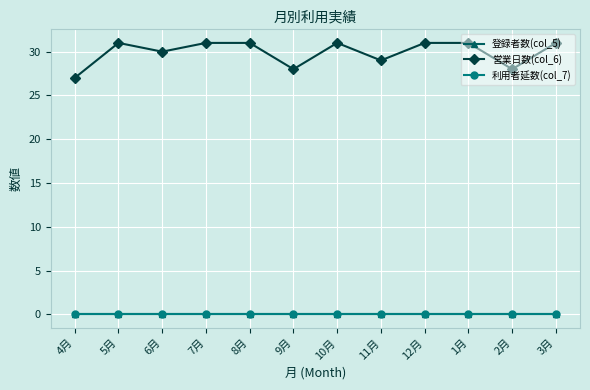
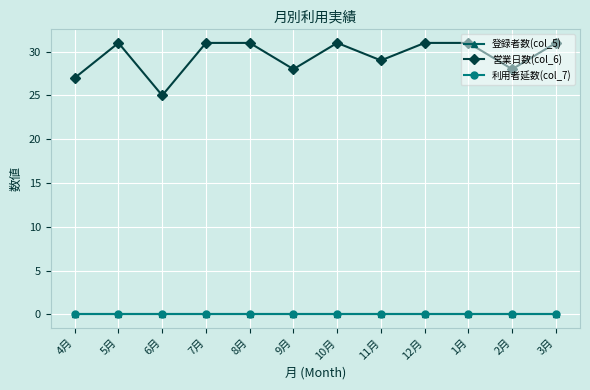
  {
    "利用者延数(col_7)": {
      "4月": 0,
      "5月": 0,
      "6月": 0,
      "7月": 0,
      "8月": 0,
      "9月": 0,
      "10月": 0,
      "11月": 0,
      "12月": 0,
      "1月": 0,
      "2月": 0,
      "3月": 0
    },
    "営業日数(col_6)": {
      "4月": 27,
      "5月": 31,
-     "6月": 30,
+     "6月": 25,
      "7月": 31,
      "8月": 31,
      "9月": 28,
      "10月": 31,
      "11月": 29,
      "12月": 31
    }
  }
